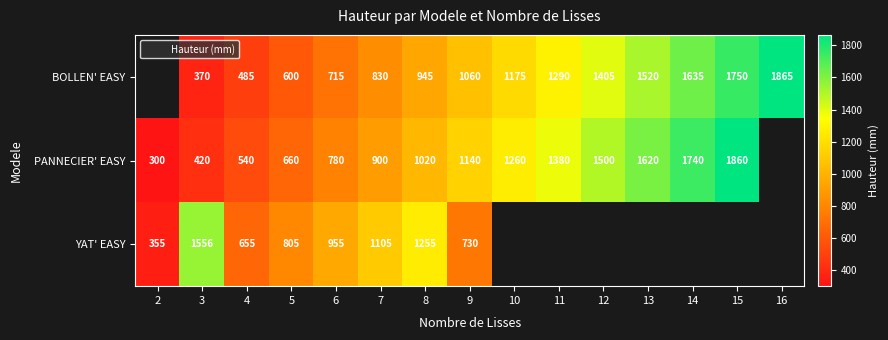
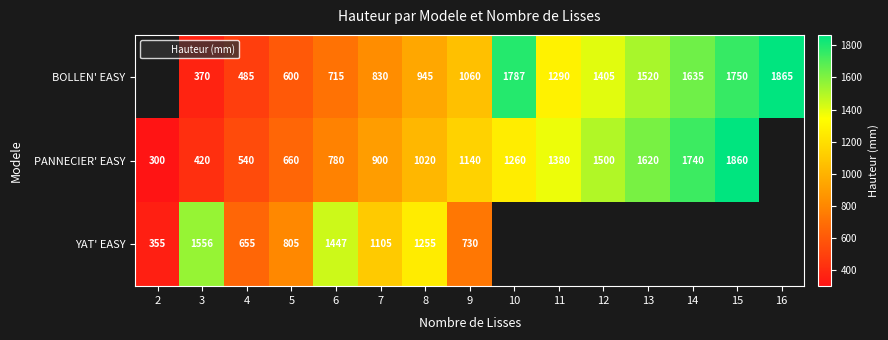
  {
    "BOLLEN' EASY": {
      "3": 370,
      "4": 485,
      "5": 600,
      "6": 715,
      "7": 830,
      "8": 945,
      "9": 1060,
-     "10": 1175,
+     "10": 1787,
      "11": 1290,
      "12": 1405,
      "13": 1520,
      "14": 1635,
      "15": 1750,
      "16": 1865
    },
    "PANNECIER' EASY": {
      "2": 300,
      "3": 420,
      "4": 540,
      "5": 660,
      "6": 780,
      "7": 900,
      "8": 1020,
      "9": 1140,
      "10": 1260,
      "11": 1380,
      "12": 1500,
      "13": 1620,
      "14": 1740,
      "15": 1860
    },
    "YAT' EASY": {
      "2": 355,
      "3": 1556,
      "4": 655,
      "5": 805,
-     "6": 955,
+     "6": 1447,
      "7": 1105,
      "8": 1255,
      "9": 730
    }
  }
